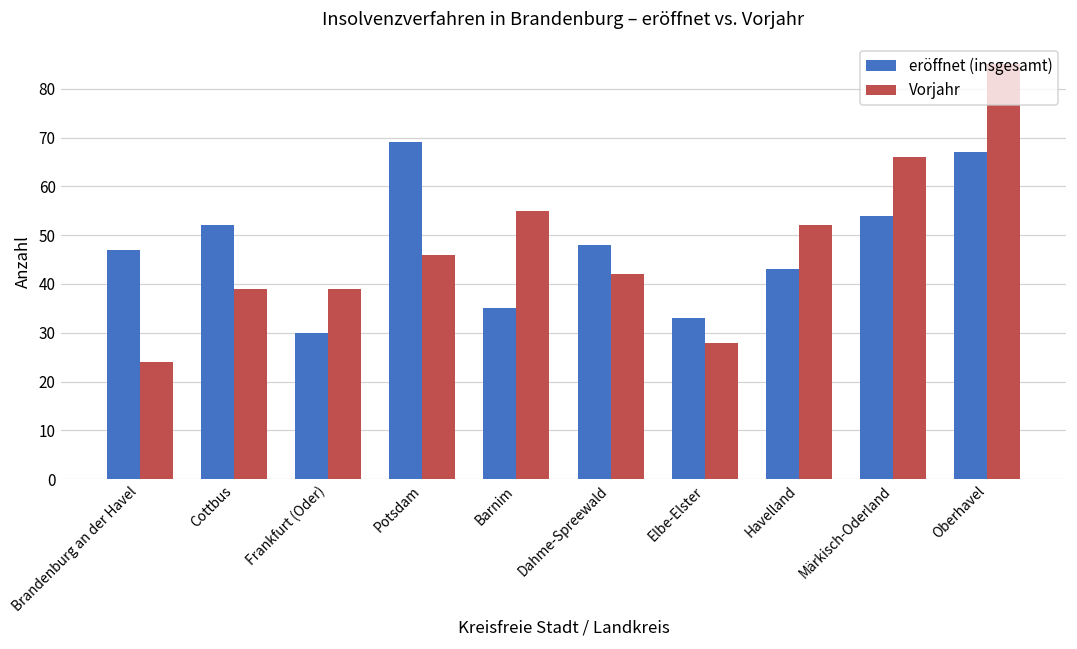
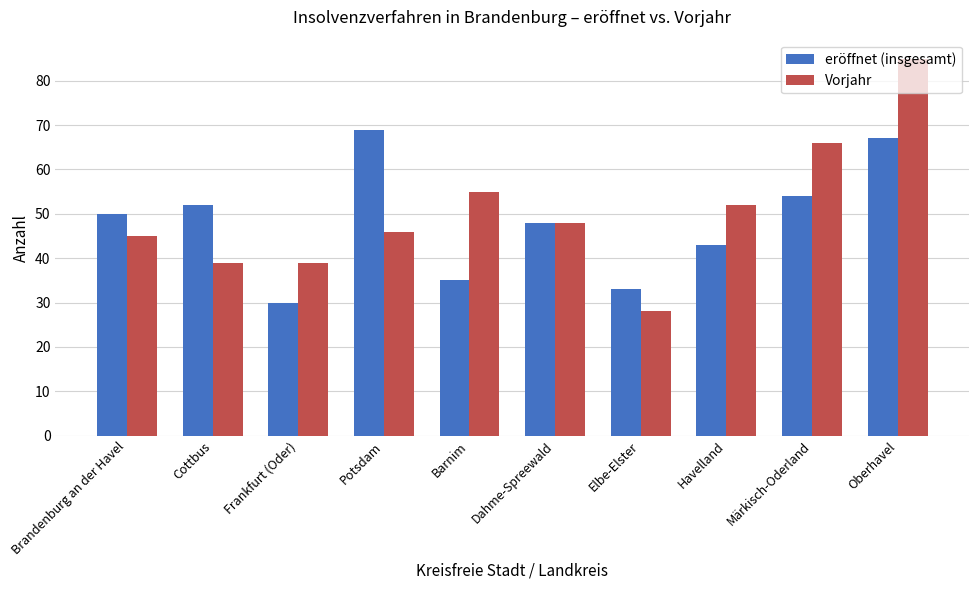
  {
    "eröffnet (insgesamt)": {
-     "Brandenburg an der Havel": 47,
+     "Brandenburg an der Havel": 50,
      "Cottbus": 52,
      "Frankfurt (Oder)": 30,
      "Potsdam": 69,
      "Barnim": 35,
      "Dahme-Spreewald": 48,
      "Elbe-Elster": 33,
      "Havelland": 43,
      "Märkisch-Oderland": 54,
      "Oberhavel": 67
    },
    "Vorjahr": {
-     "Brandenburg an der Havel": 24,
+     "Brandenburg an der Havel": 45,
      "Cottbus": 39,
      "Frankfurt (Oder)": 39,
      "Potsdam": 46,
      "Barnim": 55,
-     "Dahme-Spreewald": 42,
+     "Dahme-Spreewald": 48,
      "Elbe-Elster": 28,
      "Havelland": 52,
      "Märkisch-Oderland": 66
    }
  }
